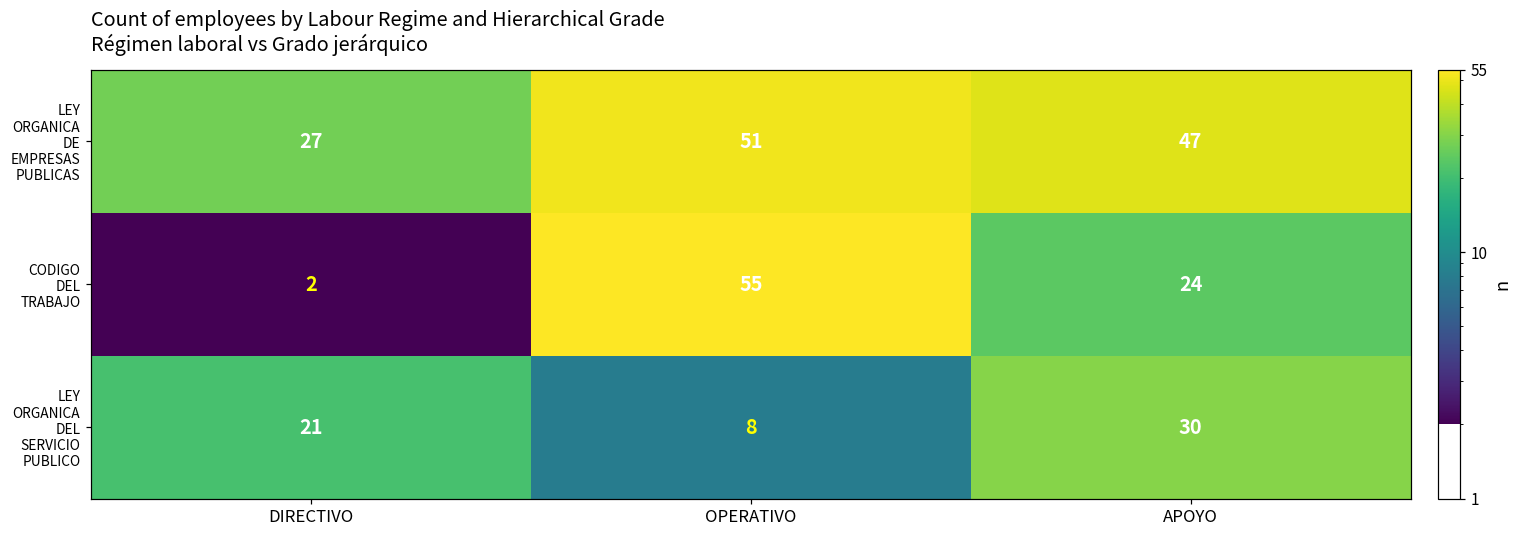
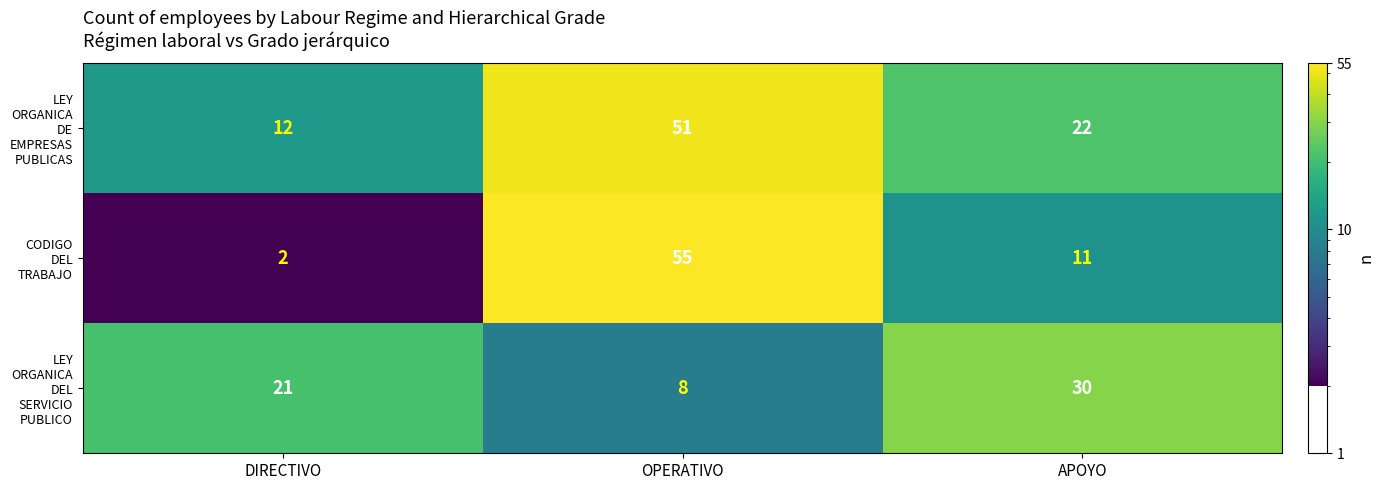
  {
    "LEY ORGANICA DE EMPRESAS PUBLICAS": {
-     "DIRECTIVO": 27,
+     "DIRECTIVO": 12,
      "OPERATIVO": 51,
-     "APOYO": 47
+     "APOYO": 22
    },
    "CODIGO DEL TRABAJO": {
      "DIRECTIVO": 2,
      "OPERATIVO": 55,
-     "APOYO": 24
+     "APOYO": 11
    },
    "LEY ORGANICA DEL SERVICIO PUBLICO": {
      "DIRECTIVO": 21,
      "OPERATIVO": 8,
      "APOYO": 30
    }
  }
